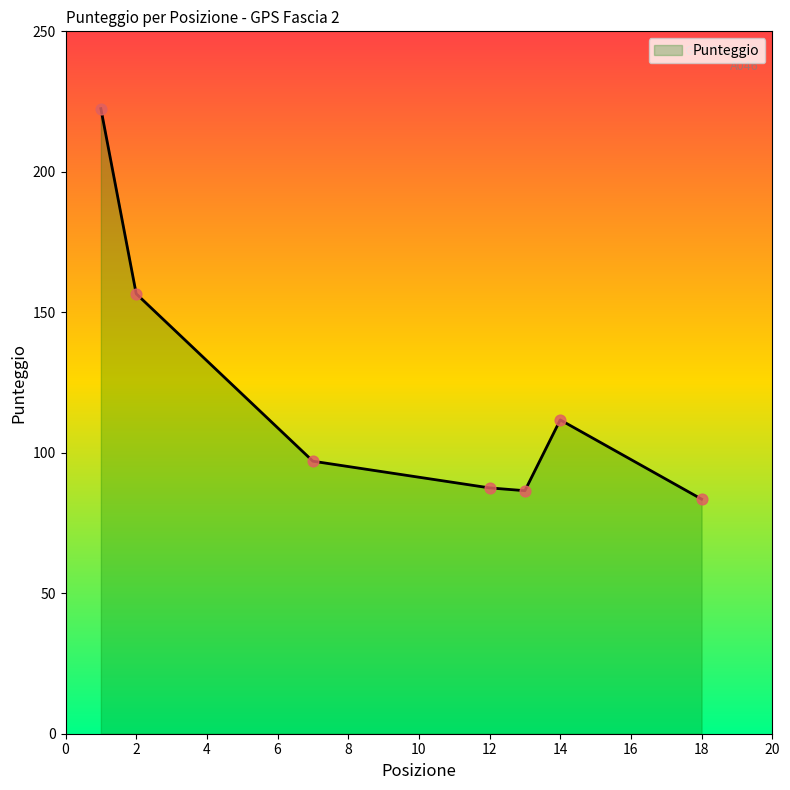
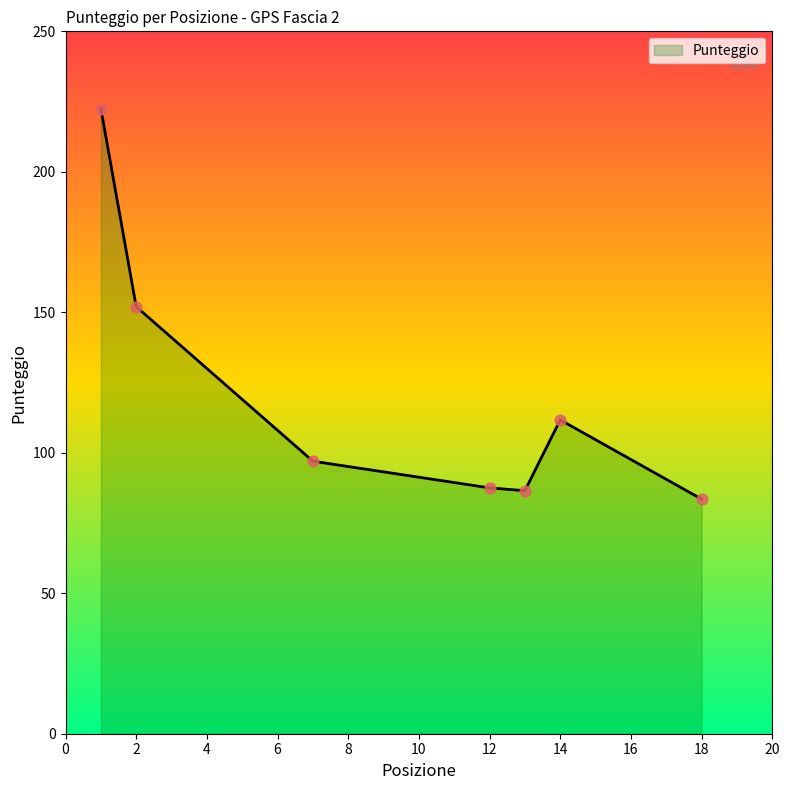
  {
-   "2": 157,
+   "2": 152,
    "12": 88,
    "14": 112,
    "18": 84
  }
